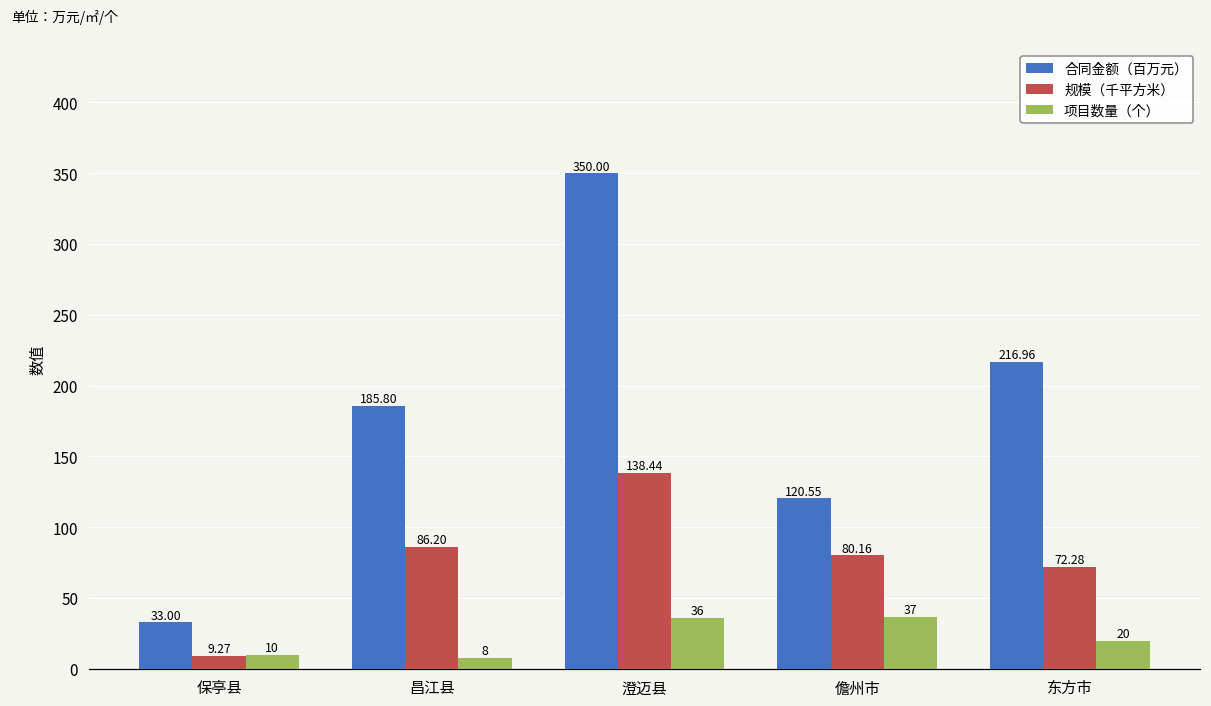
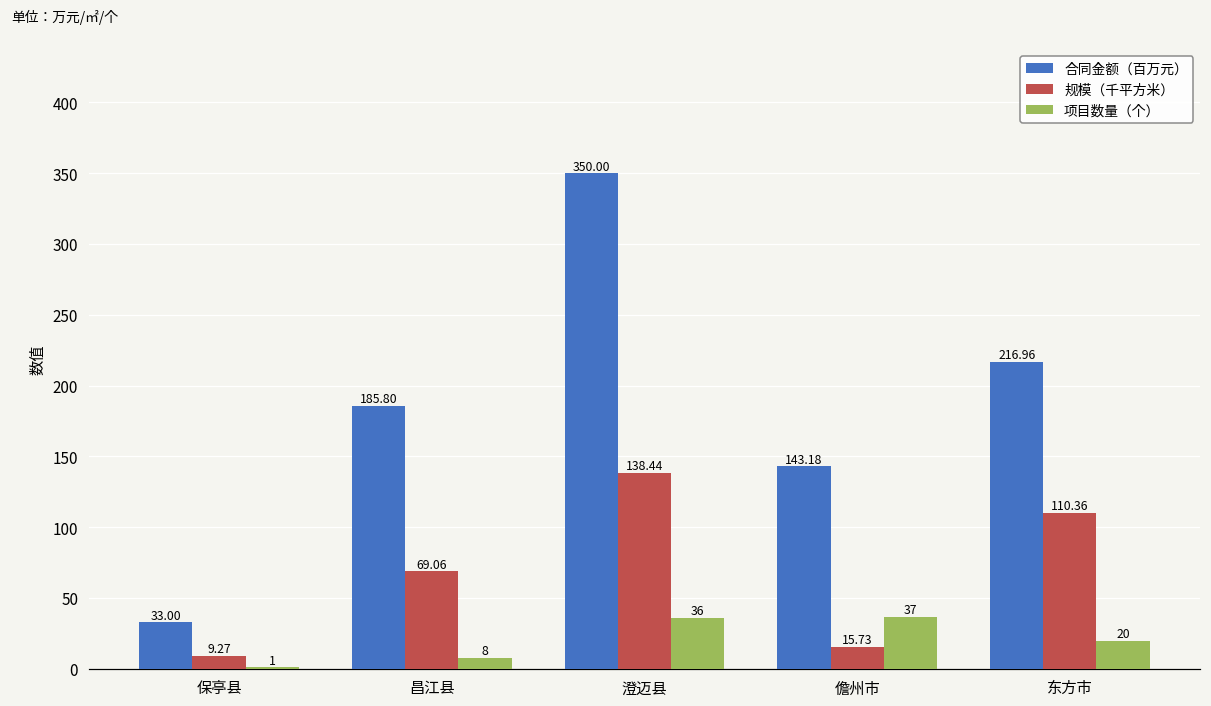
  {
    "合同金额（百万元）": {
      "保亭县": 33.00,
      "昌江县": 185.80,
      "澄迈县": 350.00,
-     "儋州市": 120.55,
+     "儋州市": 143.18,
      "东方市": 216.96
    },
    "规模（千平方米）": {
      "保亭县": 9.27,
-     "昌江县": 86.20,
+     "昌江县": 69.06,
      "澄迈县": 138.44,
-     "儋州市": 80.16,
-     "东方市": 72.28
+     "儋州市": 15.73,
+     "东方市": 110.36
    },
    "项目数量（个）": {
-     "保亭县": 10,
+     "保亭县": 1,
      "昌江县": 8,
      "澄迈县": 36,
      "儋州市": 37,
      "东方市": 20
    }
  }
